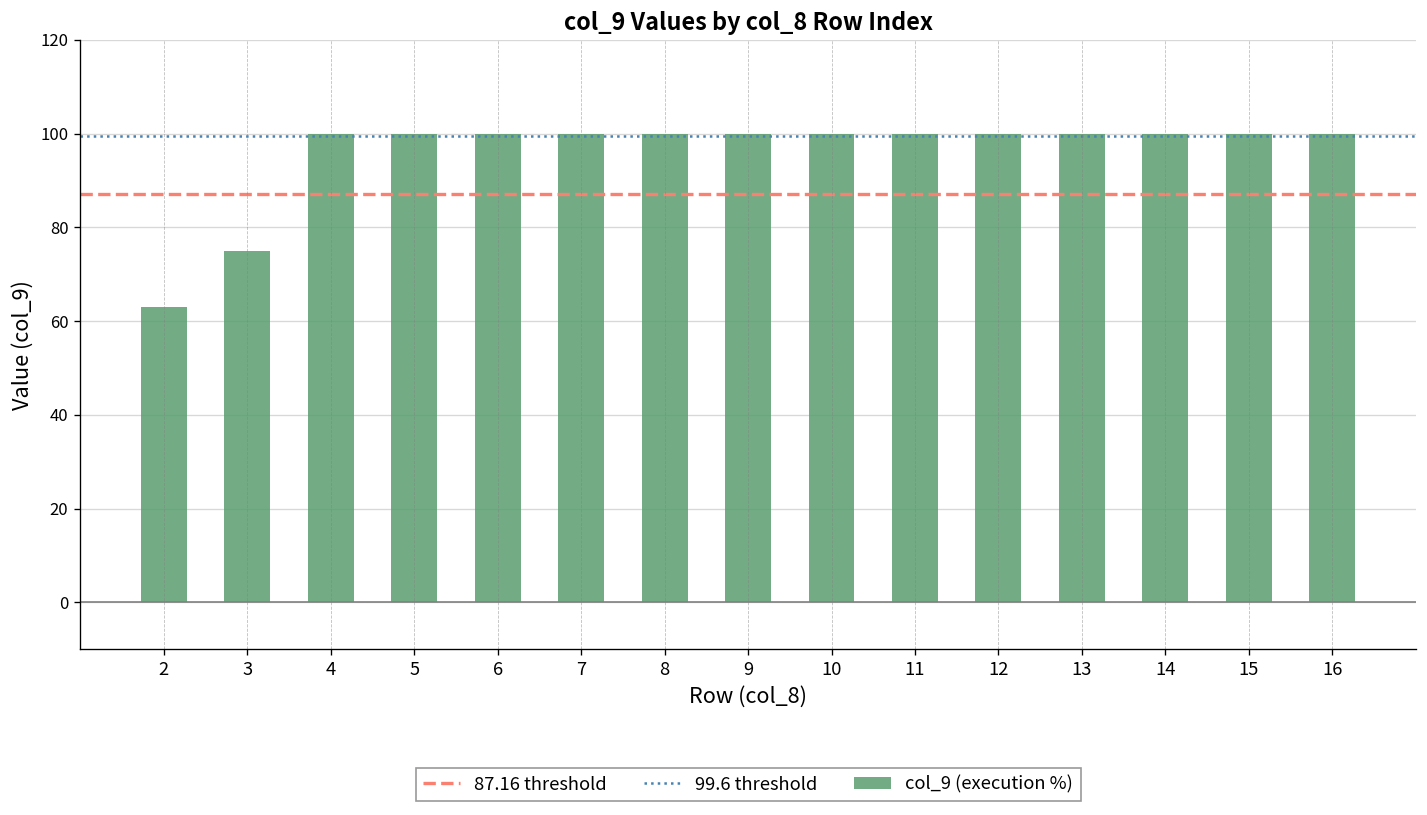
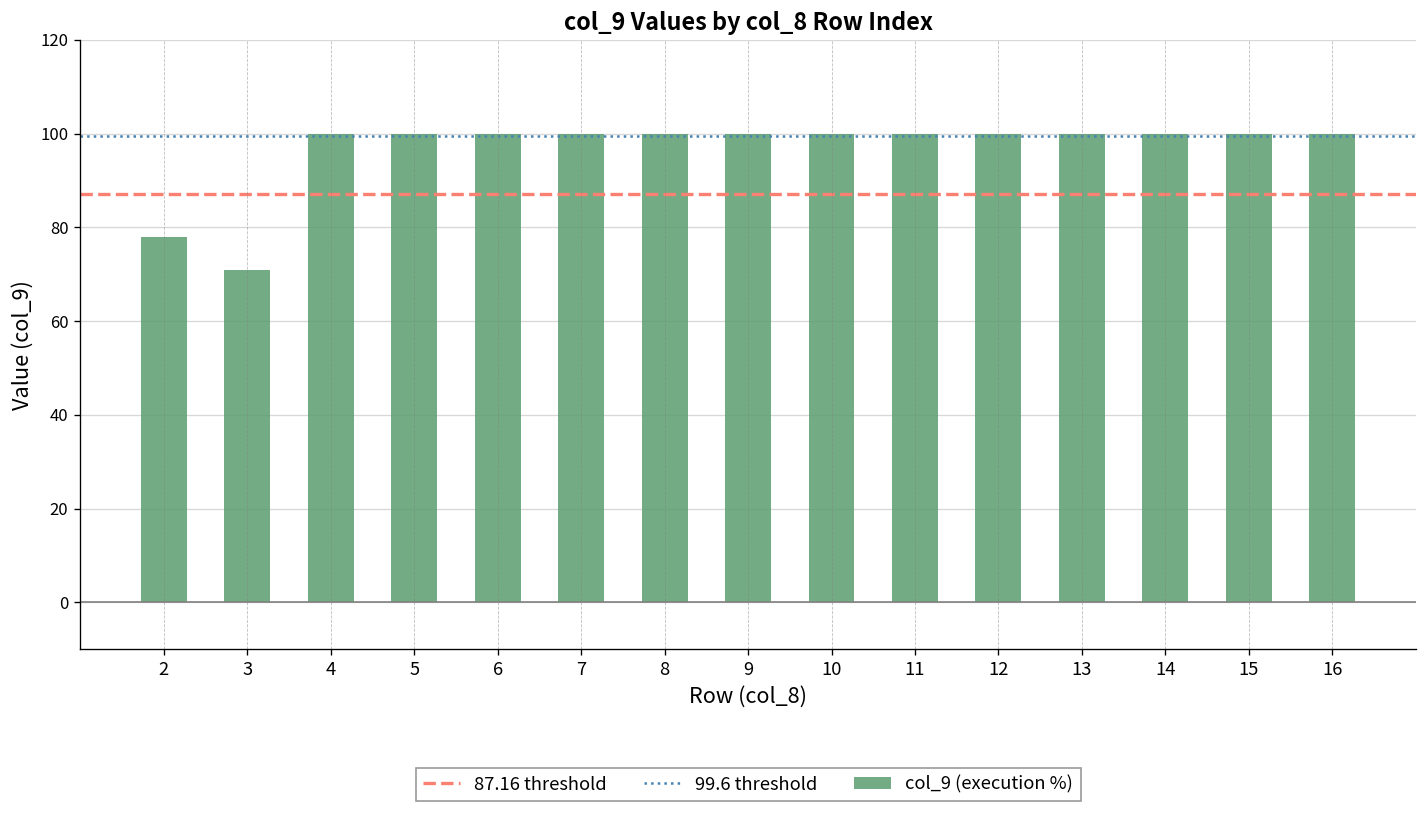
  {
-   "2": 63,
-   "3": 75,
+   "2": 78,
+   "3": 71,
    "4": 100,
    "5": 100,
    "6": 100,
    "7": 100,
    "8": 100,
    "9": 100,
    "10": 100,
    "11": 100,
    "12": 100,
    "13": 100,
    "14": 100,
    "15": 100,
    "16": 100
  }
